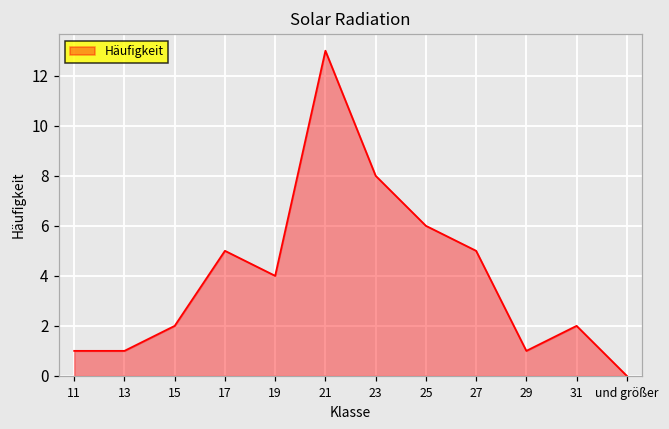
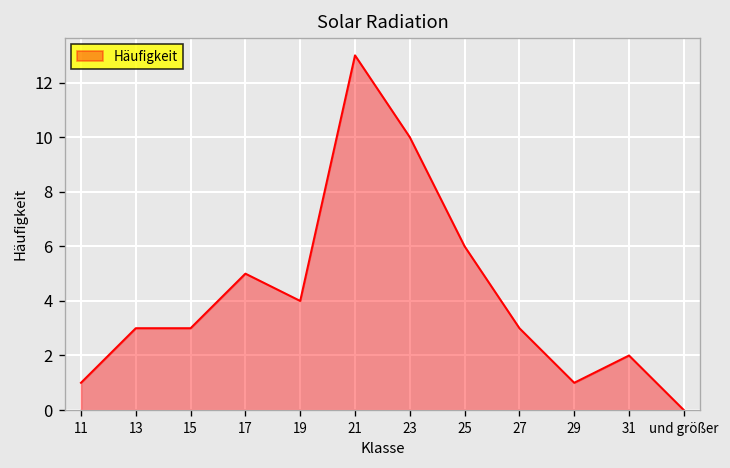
  {
    "11": 1,
-   "13": 1,
-   "15": 2,
+   "13": 3,
+   "15": 3,
    "17": 5,
    "19": 4,
    "21": 13,
-   "23": 8,
+   "23": 10,
    "25": 6,
-   "27": 5,
+   "27": 3,
    "29": 1,
    "31": 2,
    "und größer": 0
  }
